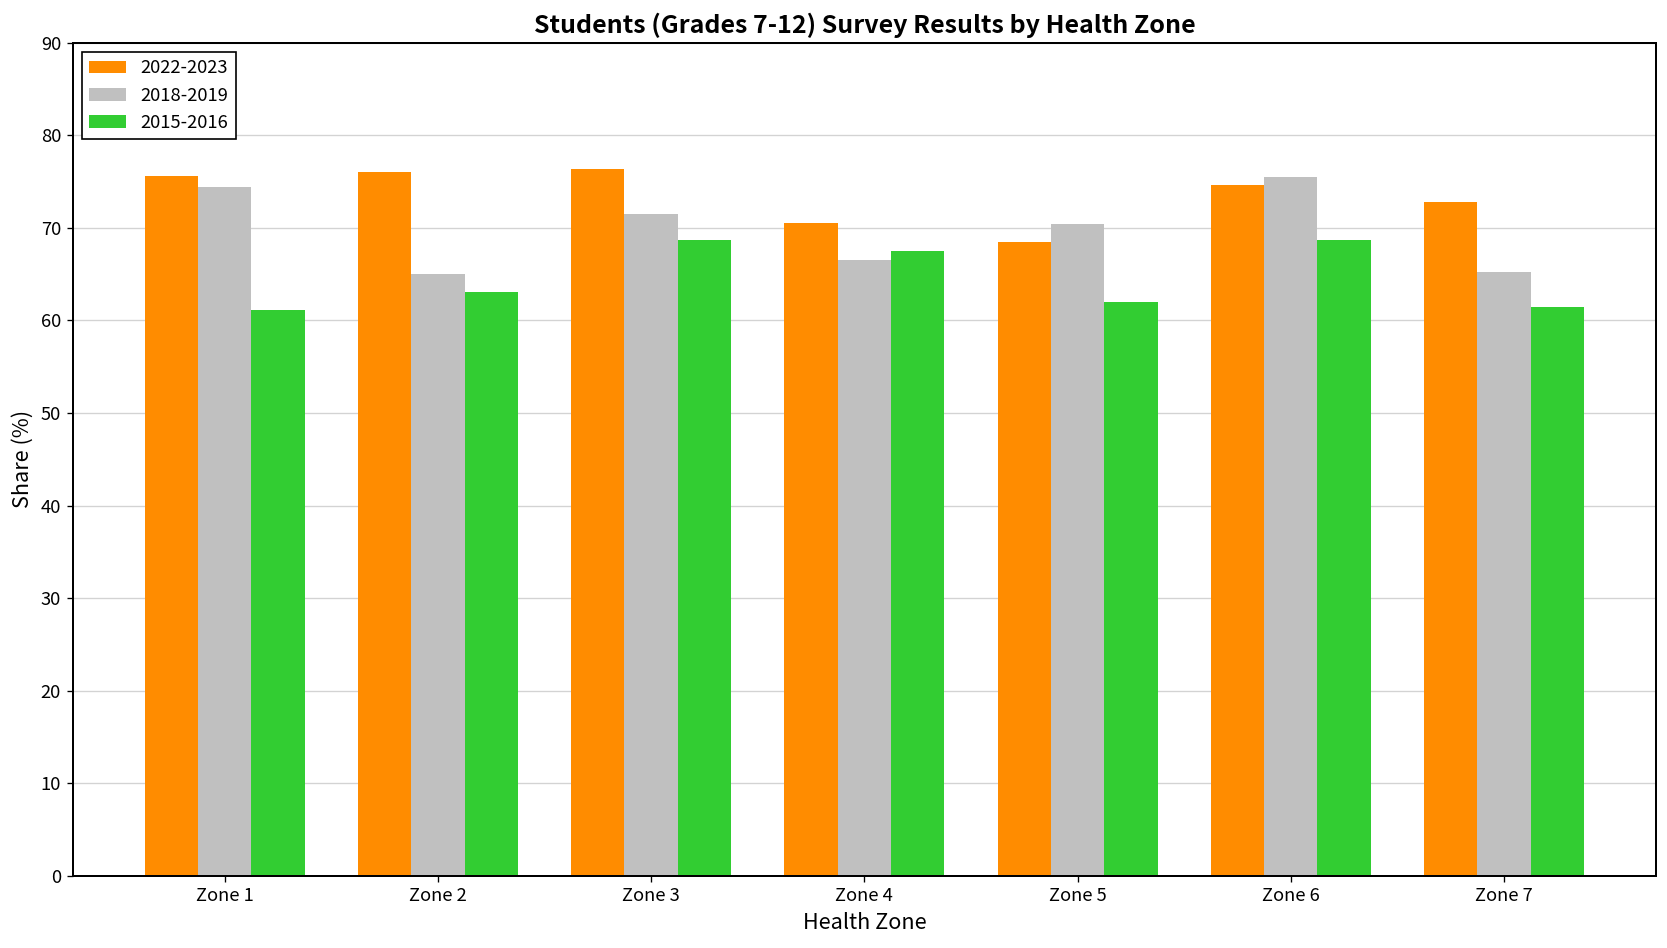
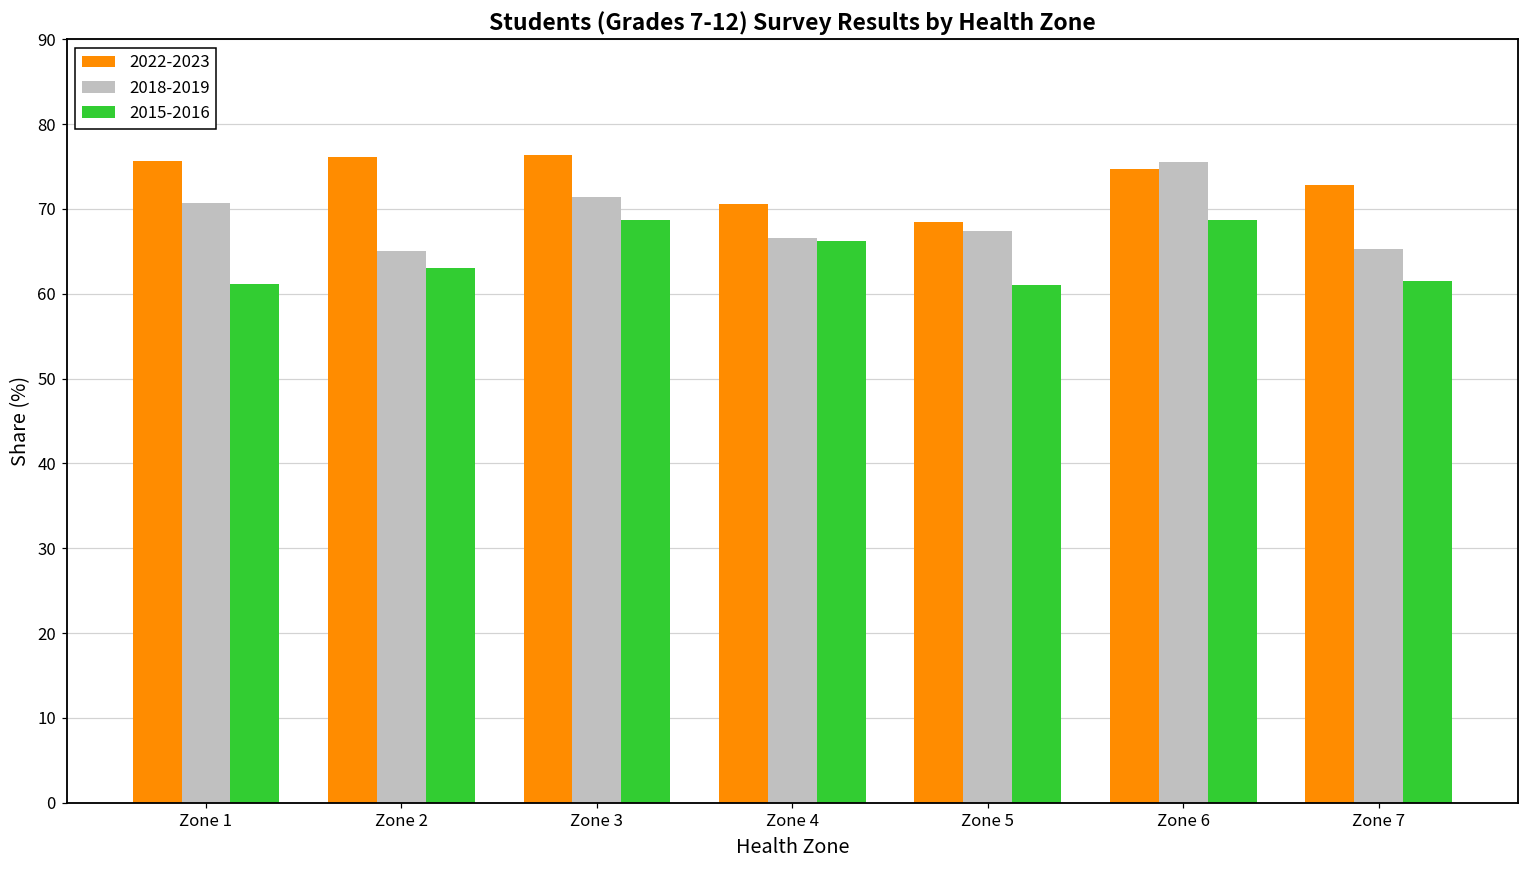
  {
    "2022-2023": {
      "Zone 1": 76,
      "Zone 2": 76,
      "Zone 3": 76,
      "Zone 4": 71,
      "Zone 5": 68,
      "Zone 6": 75,
      "Zone 7": 73
    },
    "2018-2019": {
-     "Zone 1": 74,
+     "Zone 1": 71,
      "Zone 2": 65,
      "Zone 3": 71,
      "Zone 4": 67,
-     "Zone 5": 70,
+     "Zone 5": 67,
      "Zone 6": 75,
      "Zone 7": 65
    },
    "2015-2016": {
      "Zone 1": 61,
      "Zone 2": 63,
      "Zone 3": 69,
-     "Zone 4": 67,
-     "Zone 5": 62,
+     "Zone 4": 66,
+     "Zone 5": 61,
      "Zone 6": 69,
      "Zone 7": 61
    }
  }
